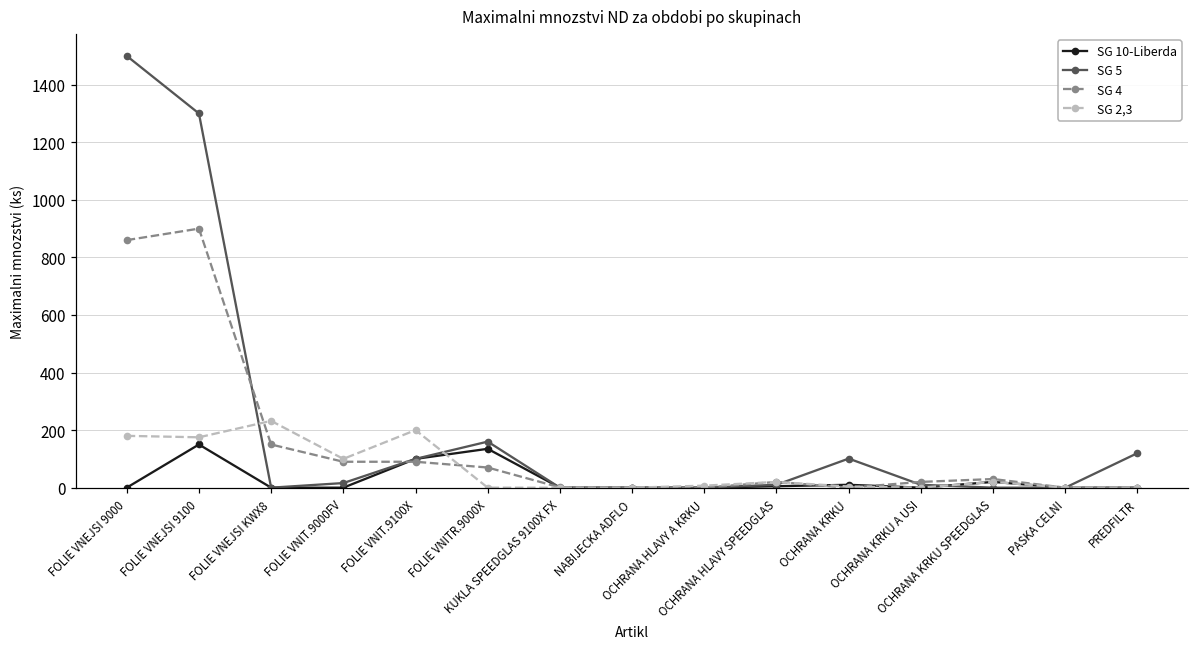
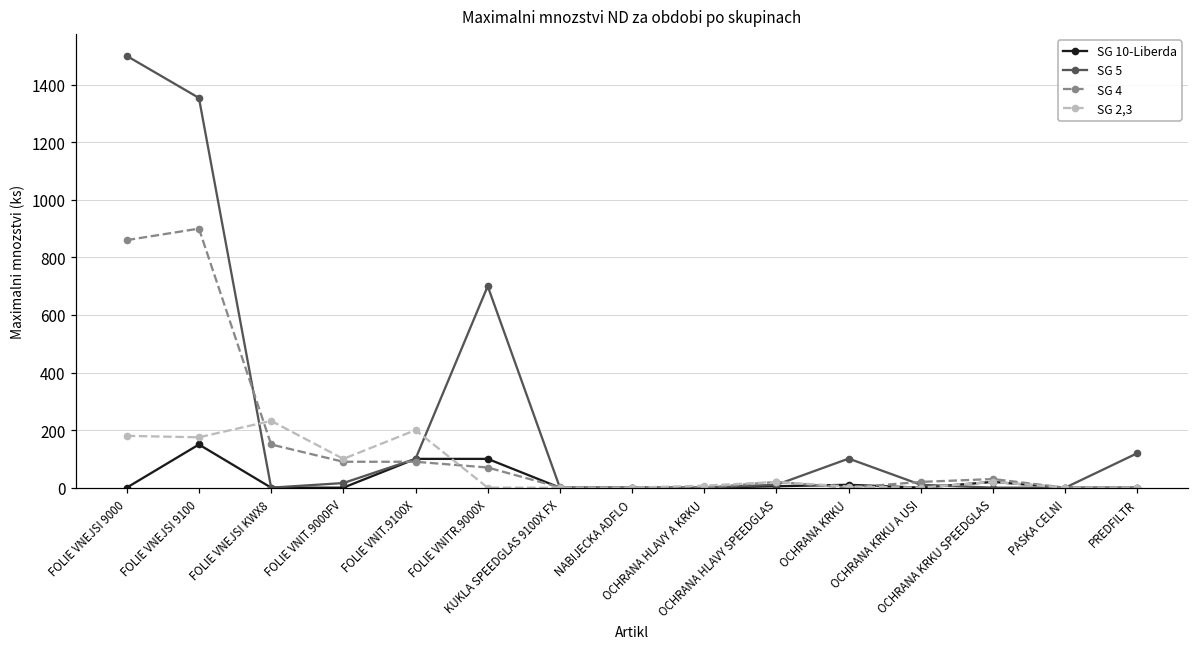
  {
    "SG 10-Liberda": {
      "FOLIE VNEJSI 9000": 0,
      "FOLIE VNEJSI 9100": 150,
      "FOLIE VNIT.9000FV": 0,
-     "FOLIE VNITR.9000X": 140
+     "FOLIE VNITR.9000X": 100
    },
    "SG 5": {
      "FOLIE VNEJSI 9000": 1500,
-     "FOLIE VNEJSI 9100": 1300,
+     "FOLIE VNEJSI 9100": 1350,
      "FOLIE VNIT.9000FV": 20,
-     "FOLIE VNITR.9000X": 160,
+     "FOLIE VNITR.9000X": 700,
      "OCHRANA KRKU": 100,
      "OCHRANA KRKU A USI": 10,
      "OCHRANA KRKU SPEEDGLAS": 0,
      "PREDFILTR": 120
    },
    "SG 4": {
      "FOLIE VNEJSI 9000": 860,
      "FOLIE VNEJSI 9100": 900,
      "FOLIE VNEJSI KWX8": 150,
      "FOLIE VNIT.9000FV": 90,
      "FOLIE VNIT.9100X": 90,
      "FOLIE VNITR.9000X": 70,
      "OCHRANA KRKU A USI": 20,
      "OCHRANA KRKU SPEEDGLAS": 30
    },
    "SG 2,3": {
      "FOLIE VNEJSI 9000": 180,
      "FOLIE VNEJSI 9100": 180,
      "FOLIE VNEJSI KWX8": 230,
      "FOLIE VNIT.9000FV": 100,
      "FOLIE VNIT.9100X": 200,
      "FOLIE VNITR.9000X": 0
    }
  }
